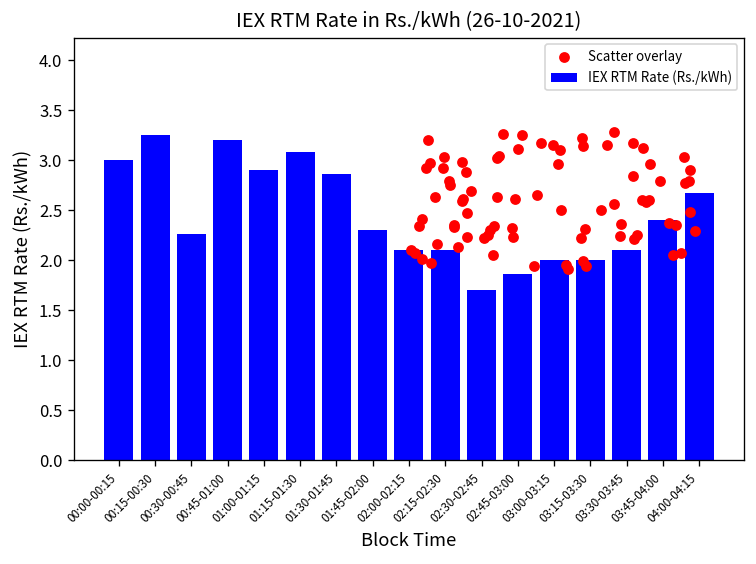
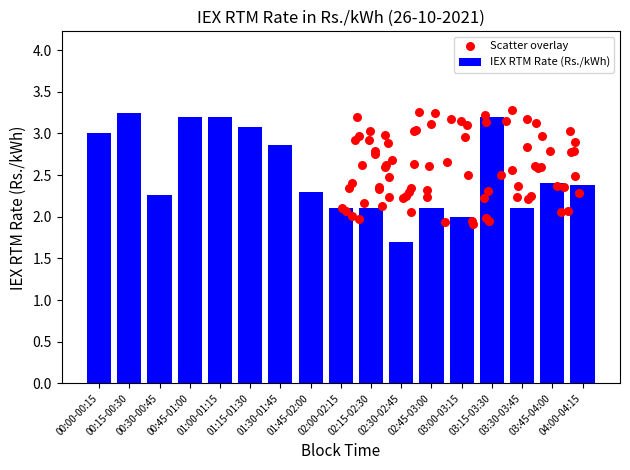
  {
    "IEX RTM Rate (Rs./kWh)": {
      "00:00-00:15": 3.0,
      "00:15-00:30": 3.3,
      "00:30-00:45": 2.3,
      "00:45-01:00": 3.2,
-     "01:00-01:15": 2.9,
+     "01:00-01:15": 3.2,
      "01:15-01:30": 3.1,
      "01:30-01:45": 2.9,
      "01:45-02:00": 2.3,
      "02:00-02:15": 2.1,
      "02:15-02:30": 2.1,
      "02:30-02:45": 1.7,
-     "02:45-03:00": 1.9,
+     "02:45-03:00": 2.1,
      "03:00-03:15": 2.0,
-     "03:15-03:30": 2.0,
+     "03:15-03:30": 3.2,
      "03:30-03:45": 2.1,
      "03:45-04:00": 2.4,
-     "04:00-04:15": 2.7
+     "04:00-04:15": 2.4
    }
  }
